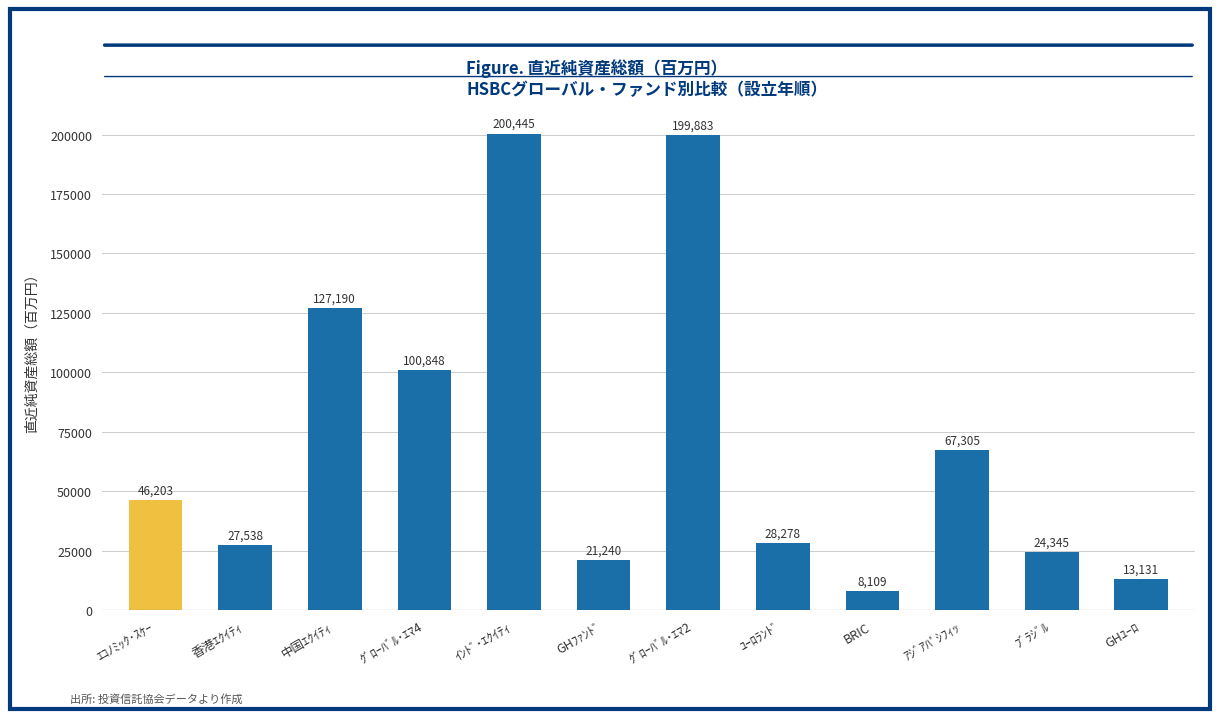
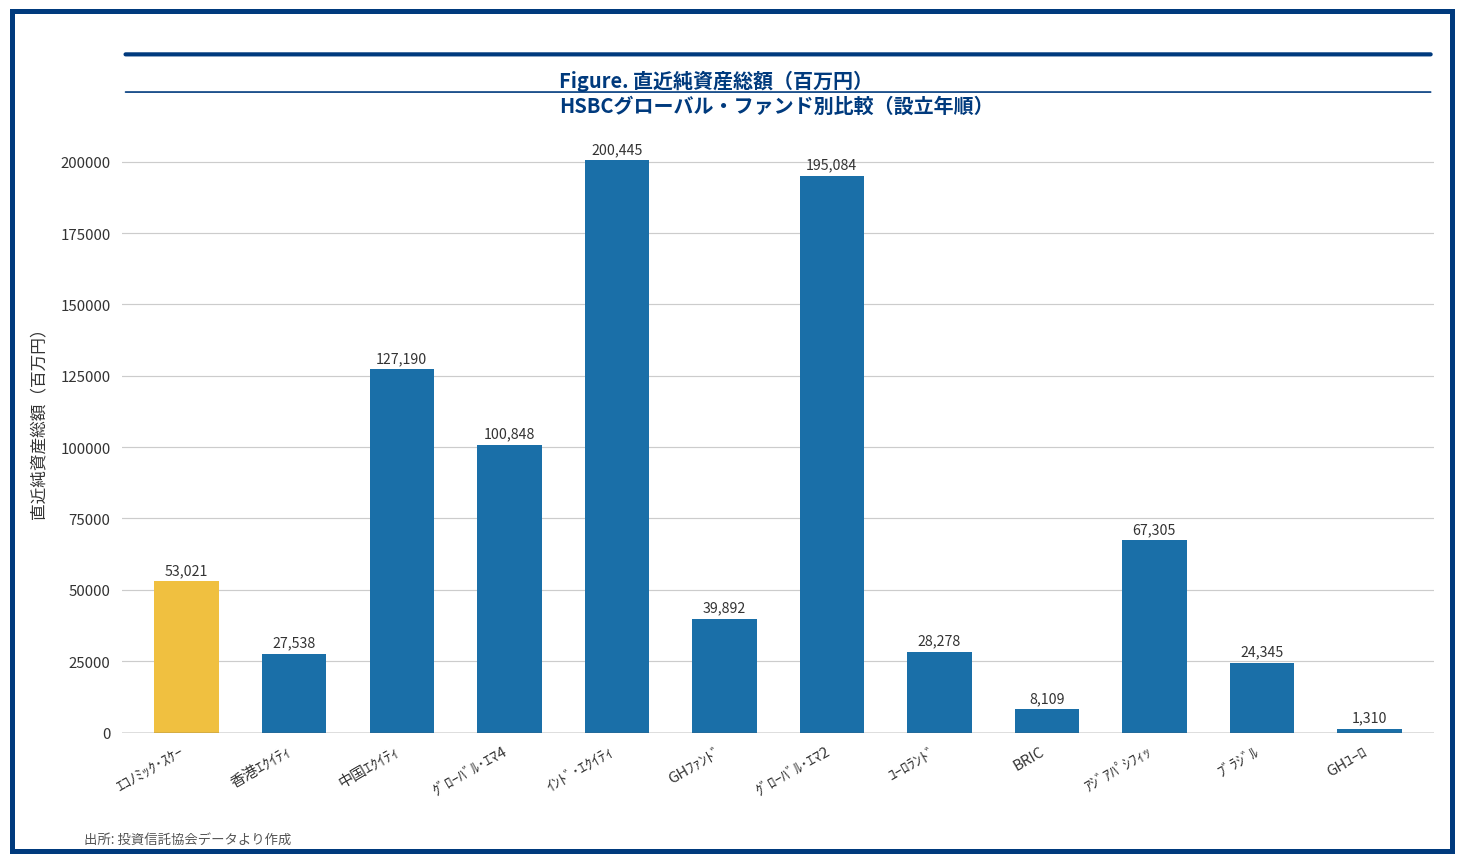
  {
-   "ｴｺﾉﾐｯｸ･ｽｹｰ": "46,203",
+   "ｴｺﾉﾐｯｸ･ｽｹｰ": "53,021",
    "香港ｴｸｲﾃｨ": "27,538",
    "中国ｴｸｲﾃｨ": "127,190",
    "ｸﾞﾛｰﾊﾞﾙ･ｴﾏ4": "100,848",
    "ｲﾝﾄﾞ･ｴｸｲﾃｨ": "200,445",
-   "GHﾌｧﾝﾄﾞ": "21,240",
-   "ｸﾞﾛｰﾊﾞﾙ･ｴﾏ2": "199,883",
+   "GHﾌｧﾝﾄﾞ": "39,892",
+   "ｸﾞﾛｰﾊﾞﾙ･ｴﾏ2": "195,084",
    "ﾕｰﾛﾗﾝﾄﾞ": "28,278",
    "BRIC": "8,109",
    "ｱｼﾞｱﾊﾟｼﾌｨｯ": "67,305",
    "ﾌﾞﾗｼﾞﾙ": "24,345",
-   "GHﾕｰﾛ": "13,131"
+   "GHﾕｰﾛ": "1,310"
  }
